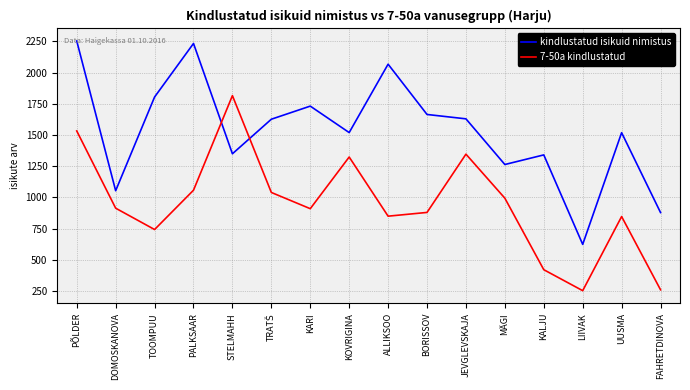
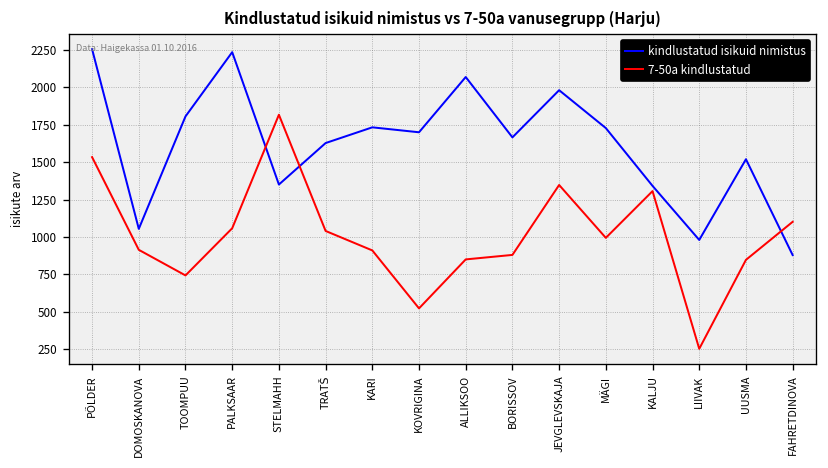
  {
    "kindlustatud isikuid nimistus": {
      "DOMOSKANOVA": 1050,
      "TOOMPUU": 1810,
      "PALKSAAR": 2230,
      "STELMAHH": 1350,
      "TRATŠ": 1630,
      "KARI": 1730,
-     "KOVRIGINA": 1520,
+     "KOVRIGINA": 1700,
      "ALLIKSOO": 2070,
      "BORISSOV": 1670,
-     "JEVGLEVSKAJA": 1630,
-     "MÄGI": 1260,
+     "JEVGLEVSKAJA": 1980,
+     "MÄGI": 1730,
      "KALJU": 1340,
-     "LIIVAK": 620,
+     "LIIVAK": 980,
      "UUSMA": 1520,
      "FAHRETDINOVA": 880
    },
    "7-50a kindlustatud": {
      "PÕLDER": 1530,
      "DOMOSKANOVA": 910,
      "TOOMPUU": 740,
      "PALKSAAR": 1060,
      "STELMAHH": 1820,
      "TRATŠ": 1040,
      "KARI": 910,
-     "KOVRIGINA": 1320,
+     "KOVRIGINA": 520,
      "ALLIKSOO": 850,
      "BORISSOV": 880,
      "JEVGLEVSKAJA": 1350,
      "MÄGI": 990,
-     "KALJU": 420,
+     "KALJU": 1310,
      "LIIVAK": 250,
      "UUSMA": 850,
-     "FAHRETDINOVA": 260
+     "FAHRETDINOVA": 1100
    }
  }
